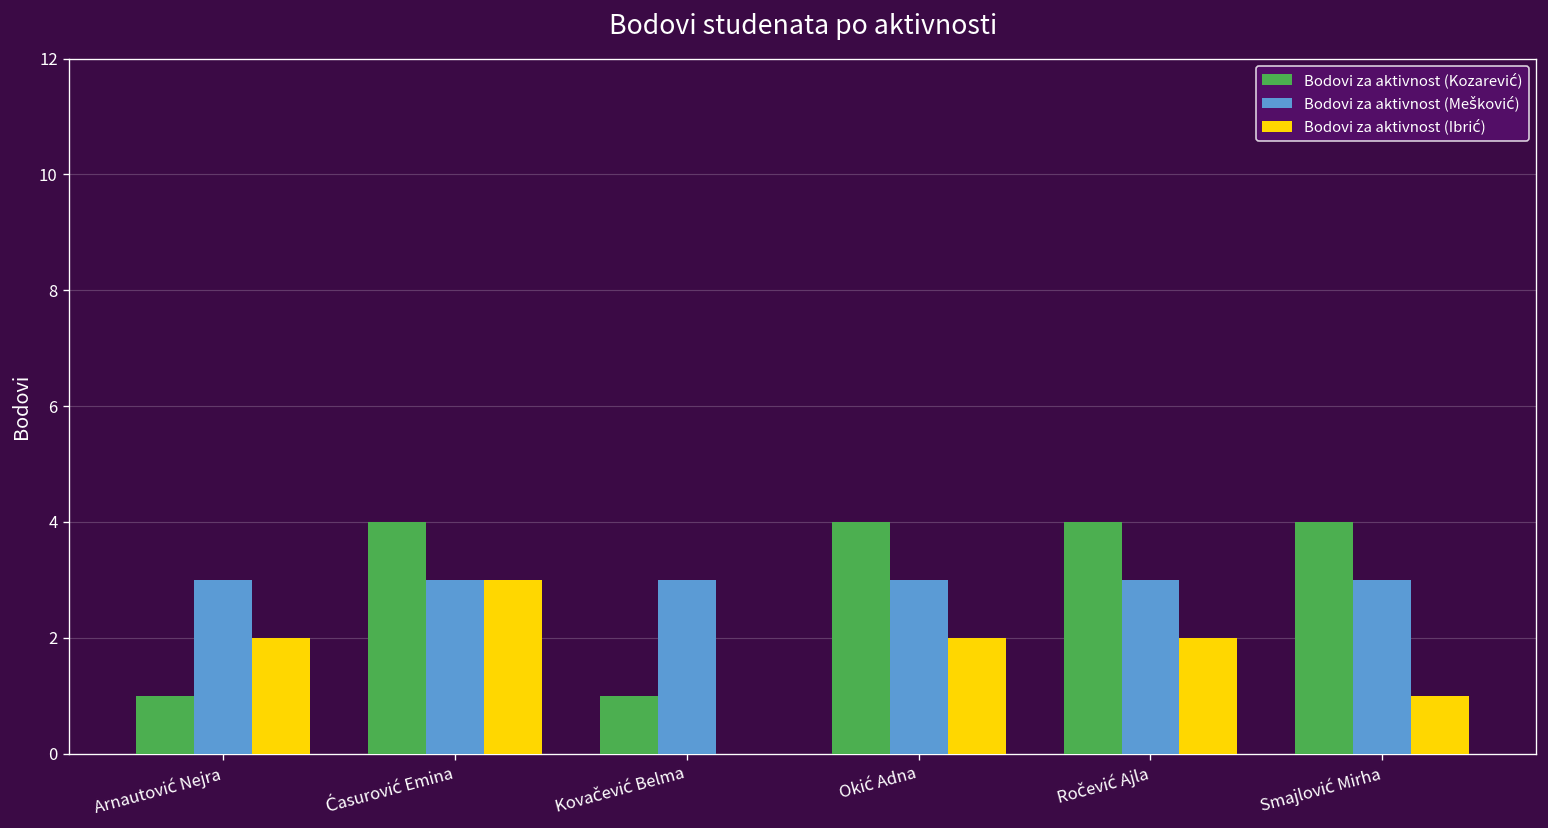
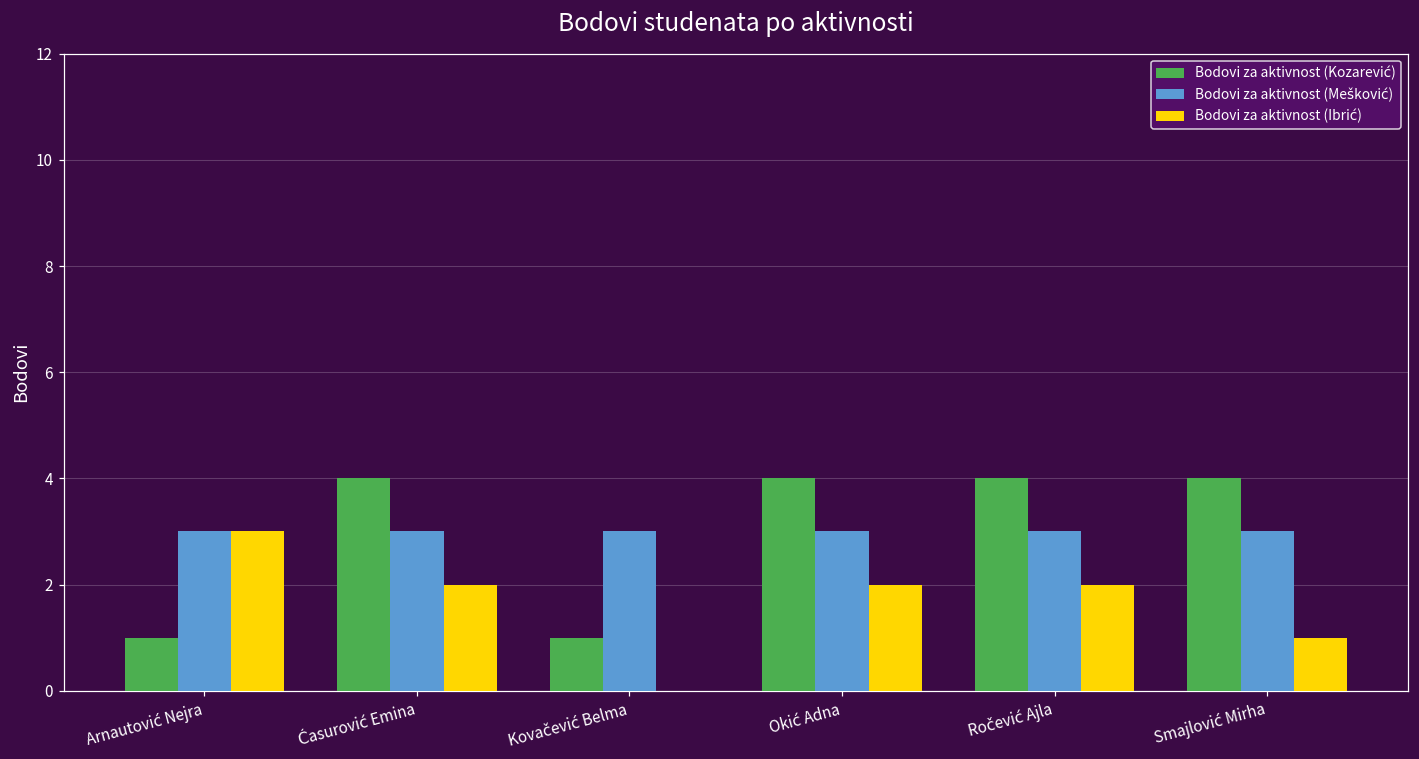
  {
    "Bodovi za aktivnost (Kozarević)": {
      "Arnautović Nejra": 1,
      "Ćasurović Emina": 4,
      "Kovačević Belma": 1,
      "Okić Adna": 4,
      "Ročević Ajla": 4,
      "Smajlović Mirha": 4
    },
    "Bodovi za aktivnost (Mešković)": {
      "Arnautović Nejra": 3,
      "Ćasurović Emina": 3,
      "Kovačević Belma": 3,
      "Okić Adna": 3,
      "Ročević Ajla": 3,
      "Smajlović Mirha": 3
    },
    "Bodovi za aktivnost (Ibrić)": {
-     "Arnautović Nejra": 2,
-     "Ćasurović Emina": 3,
+     "Arnautović Nejra": 3,
+     "Ćasurović Emina": 2,
      "Kovačević Belma": 0,
      "Okić Adna": 2,
      "Ročević Ajla": 2,
      "Smajlović Mirha": 1
    }
  }
